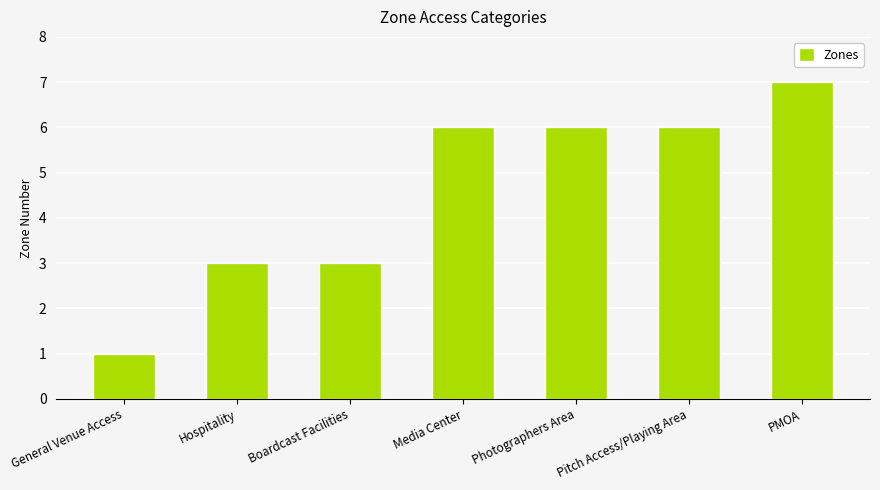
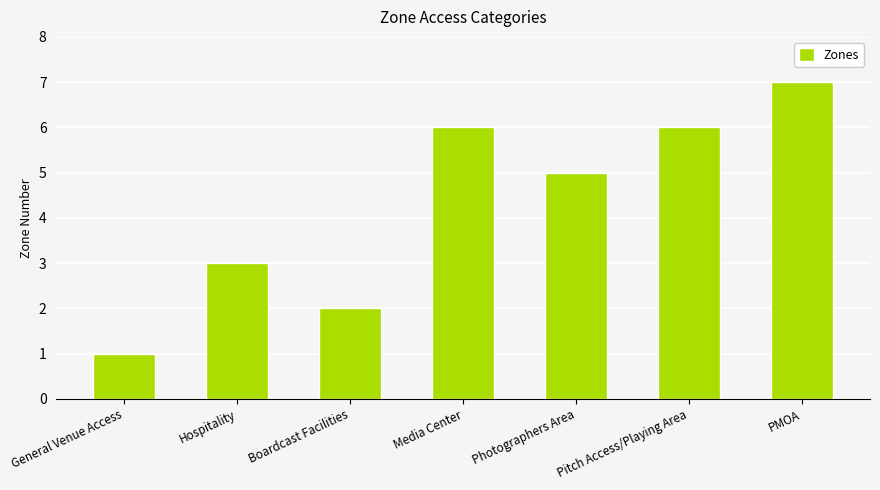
  {
    "General Venue Access": 1,
    "Hospitality": 3,
-   "Boardcast Facilities": 3,
+   "Boardcast Facilities": 2,
    "Media Center": 6,
-   "Photographers Area": 6,
+   "Photographers Area": 5,
    "Pitch Access/Playing Area": 6,
    "PMOA": 7
  }
